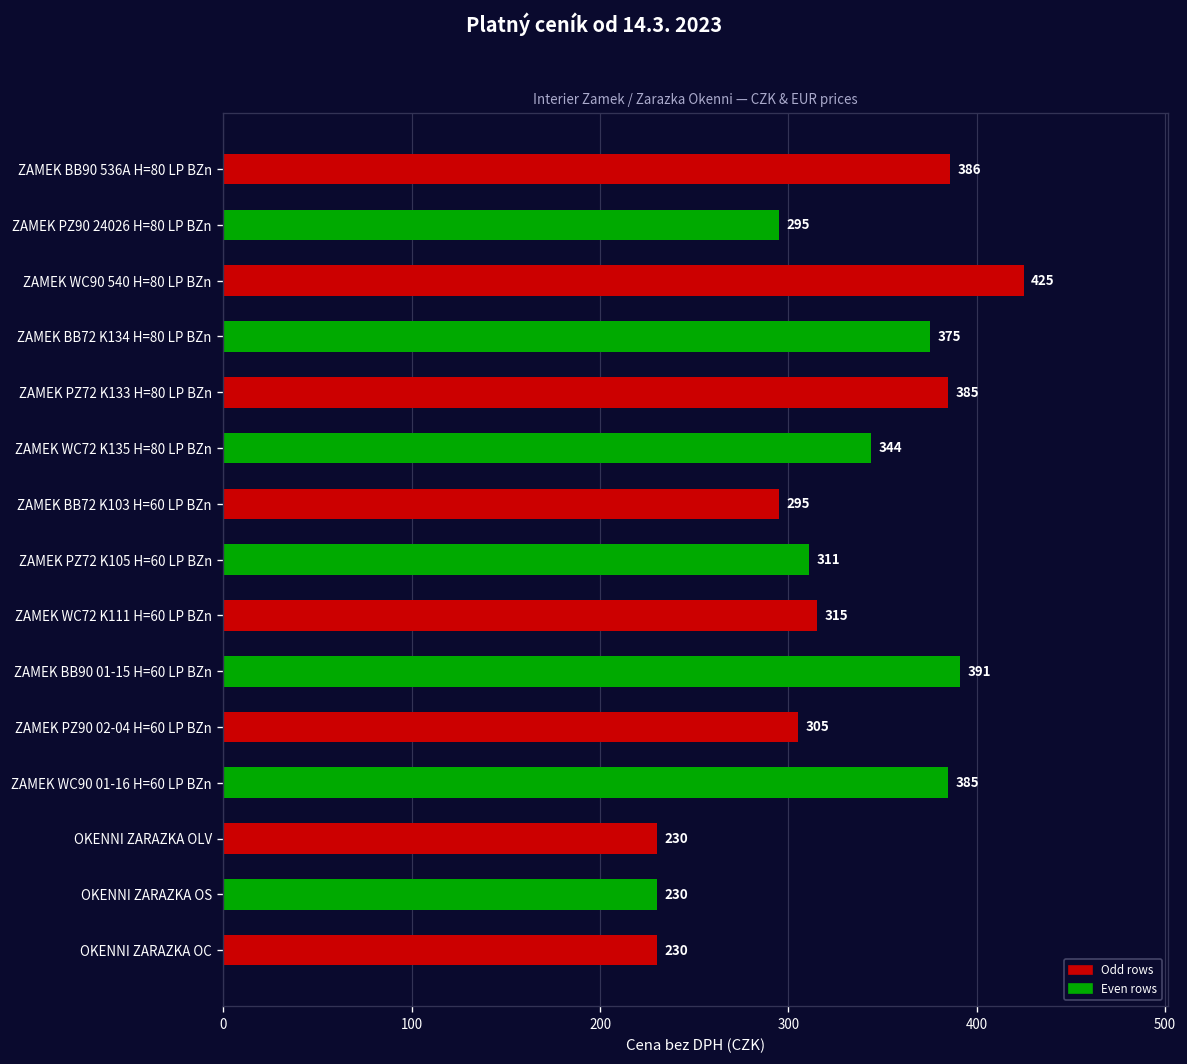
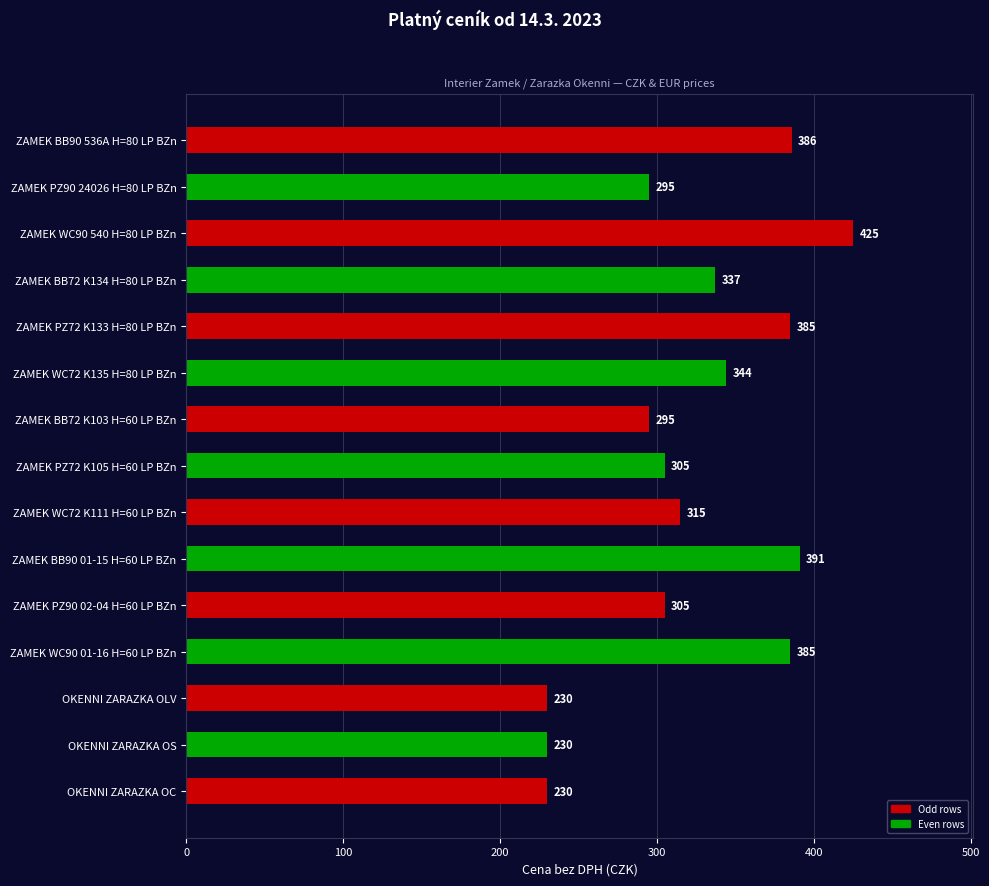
  {
    "ZAMEK BB90 536A H=80 LP BZn": 386,
    "ZAMEK PZ90 24026 H=80 LP BZn": 295,
    "ZAMEK WC90 540 H=80 LP BZn": 425,
-   "ZAMEK BB72 K134 H=80 LP BZn": 375,
+   "ZAMEK BB72 K134 H=80 LP BZn": 337,
    "ZAMEK PZ72 K133 H=80 LP BZn": 385,
    "ZAMEK WC72 K135 H=80 LP BZn": 344,
    "ZAMEK BB72 K103 H=60 LP BZn": 295,
-   "ZAMEK PZ72 K105 H=60 LP BZn": 311,
+   "ZAMEK PZ72 K105 H=60 LP BZn": 305,
    "ZAMEK WC72 K111 H=60 LP BZn": 315,
    "ZAMEK BB90 01-15 H=60 LP BZn": 391,
    "ZAMEK PZ90 02-04 H=60 LP BZn": 305,
    "ZAMEK WC90 01-16 H=60 LP BZn": 385,
    "OKENNI ZARAZKA OLV": 230,
    "OKENNI ZARAZKA OS": 230,
    "OKENNI ZARAZKA OC": 230
  }
